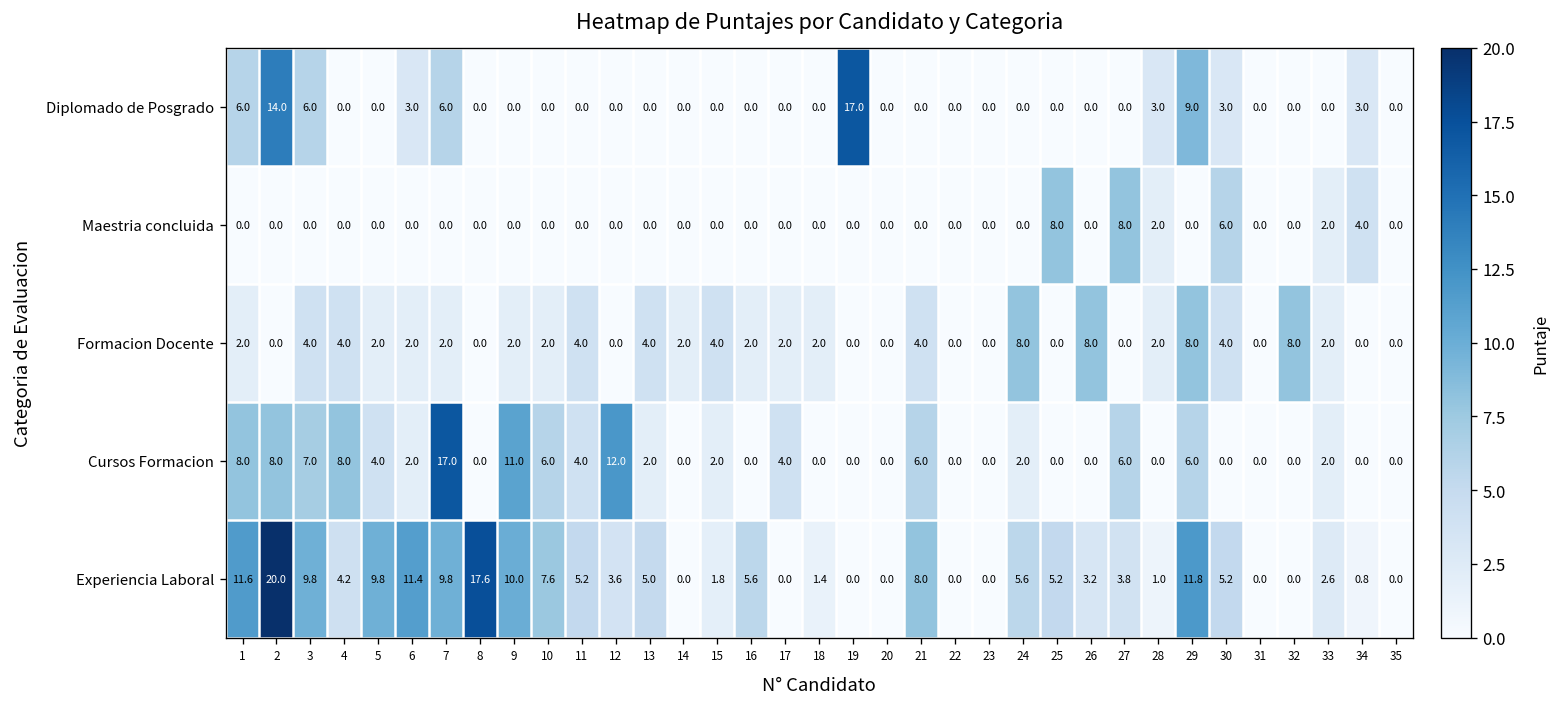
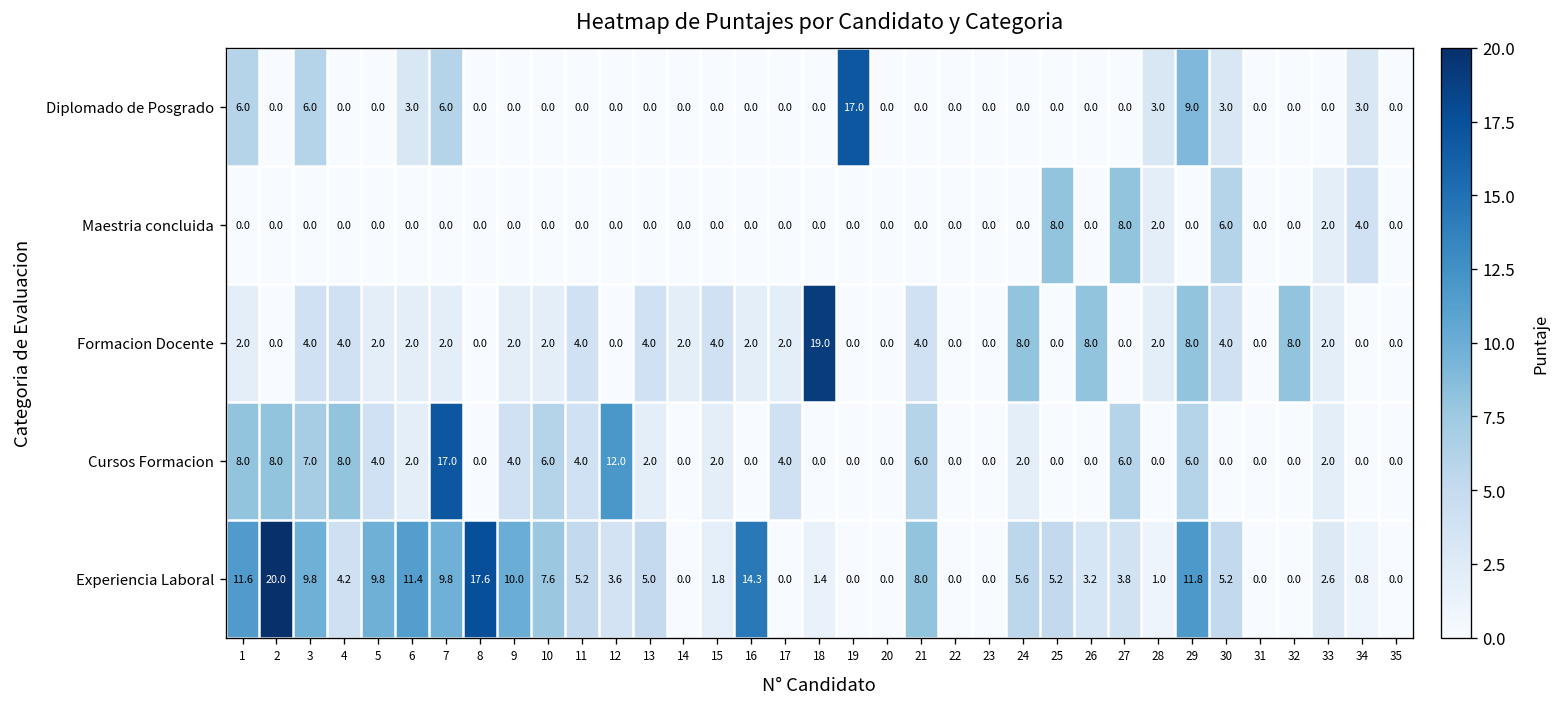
  {
    "Diplomado de Posgrado": {
      "1": 6.0,
-     "2": 14.0,
+     "2": 0.0,
      "3": 6.0,
      "4": 0.0,
      "5": 0.0,
      "6": 3.0,
      "7": 6.0,
      "8": 0.0,
      "9": 0.0,
      "10": 0.0,
      "11": 0.0,
      "12": 0.0,
      "13": 0.0,
      "14": 0.0,
      "15": 0.0,
      "16": 0.0,
      "17": 0.0,
      "18": 0.0,
      "19": 17.0,
      "20": 0.0,
      "21": 0.0,
      "22": 0.0,
      "23": 0.0,
      "24": 0.0,
      "25": 0.0,
      "26": 0.0,
      "27": 0.0,
      "28": 3.0,
      "29": 9.0,
      "30": 3.0,
      "31": 0.0,
      "32": 0.0,
      "33": 0.0,
      "34": 3.0,
      "35": 0.0
    },
    "Maestria concluida": {
      "1": 0.0,
      "2": 0.0,
      "3": 0.0,
      "4": 0.0,
      "5": 0.0,
      "6": 0.0,
      "7": 0.0,
      "8": 0.0,
      "9": 0.0,
      "10": 0.0,
      "11": 0.0,
      "12": 0.0,
      "13": 0.0,
      "14": 0.0,
      "15": 0.0,
      "16": 0.0,
      "17": 0.0,
      "18": 0.0,
      "19": 0.0,
      "20": 0.0,
      "21": 0.0,
      "22": 0.0,
      "23": 0.0,
      "24": 0.0,
      "25": 8.0,
      "26": 0.0,
      "27": 8.0,
      "28": 2.0,
      "29": 0.0,
      "30": 6.0,
      "31": 0.0,
      "32": 0.0,
      "33": 2.0,
      "34": 4.0,
      "35": 0.0
    },
    "Formacion Docente": {
      "1": 2.0,
      "2": 0.0,
      "3": 4.0,
      "4": 4.0,
      "5": 2.0,
      "6": 2.0,
      "7": 2.0,
      "8": 0.0,
      "9": 2.0,
      "10": 2.0,
      "11": 4.0,
      "12": 0.0,
      "13": 4.0,
      "14": 2.0,
      "15": 4.0,
      "16": 2.0,
      "17": 2.0,
-     "18": 2.0,
+     "18": 19.0,
      "19": 0.0,
      "20": 0.0,
      "21": 4.0,
      "22": 0.0,
      "23": 0.0,
      "24": 8.0,
      "25": 0.0,
      "26": 8.0,
      "27": 0.0,
      "28": 2.0,
      "29": 8.0,
      "30": 4.0,
      "31": 0.0,
      "32": 8.0,
      "33": 2.0,
      "34": 0.0,
      "35": 0.0
    },
    "Cursos Formacion": {
      "1": 8.0,
      "2": 8.0,
      "3": 7.0,
      "4": 8.0,
      "5": 4.0,
      "6": 2.0,
      "7": 17.0,
      "8": 0.0,
-     "9": 11.0,
+     "9": 4.0,
      "10": 6.0,
      "11": 4.0,
      "12": 12.0,
      "13": 2.0,
      "14": 0.0,
      "15": 2.0,
      "16": 0.0,
      "17": 4.0,
      "18": 0.0,
      "19": 0.0,
      "20": 0.0,
      "21": 6.0,
      "22": 0.0,
      "23": 0.0,
      "24": 2.0,
      "25": 0.0,
      "26": 0.0,
      "27": 6.0,
      "28": 0.0,
      "29": 6.0,
      "30": 0.0,
      "31": 0.0,
      "32": 0.0,
      "33": 2.0,
      "34": 0.0,
      "35": 0.0
    },
    "Experiencia Laboral": {
      "1": 11.6,
      "2": 20.0,
      "3": 9.8,
      "4": 4.2,
      "5": 9.8,
      "6": 11.4,
      "7": 9.8,
      "8": 17.6,
      "9": 10.0,
      "10": 7.6,
      "11": 5.2,
      "12": 3.6,
      "13": 5.0,
      "14": 0.0,
      "15": 1.8,
-     "16": 5.6,
+     "16": 14.3,
      "17": 0.0,
      "18": 1.4,
      "19": 0.0,
      "20": 0.0,
      "21": 8.0,
      "22": 0.0,
      "23": 0.0,
      "24": 5.6,
      "25": 5.2,
      "26": 3.2,
      "27": 3.8,
      "28": 1.0,
      "29": 11.8,
      "30": 5.2,
      "31": 0.0,
      "32": 0.0,
      "33": 2.6,
      "34": 0.8,
      "35": 0.0
    }
  }
